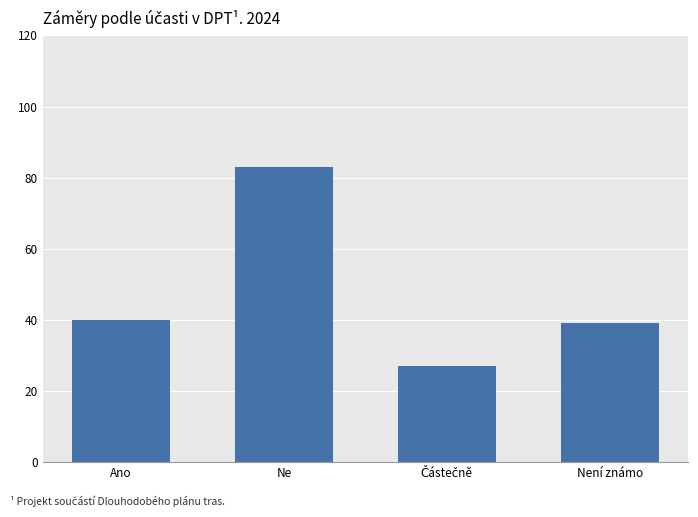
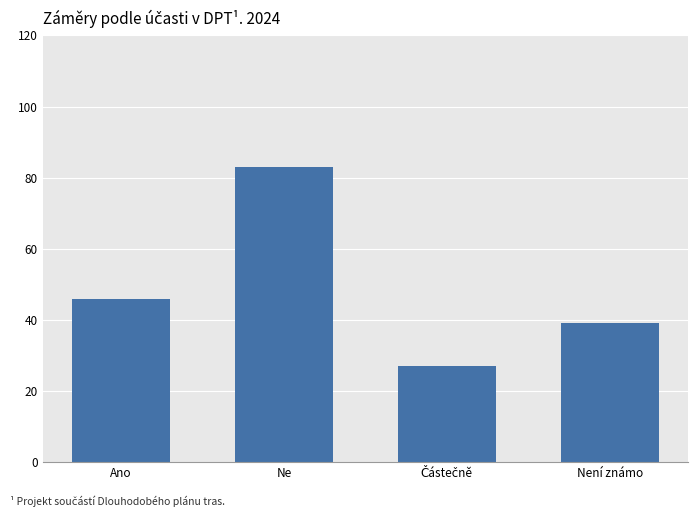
  {
-   "Ano": 40,
+   "Ano": 46,
    "Ne": 83,
    "Částečně": 27,
    "Není známo": 39
  }
